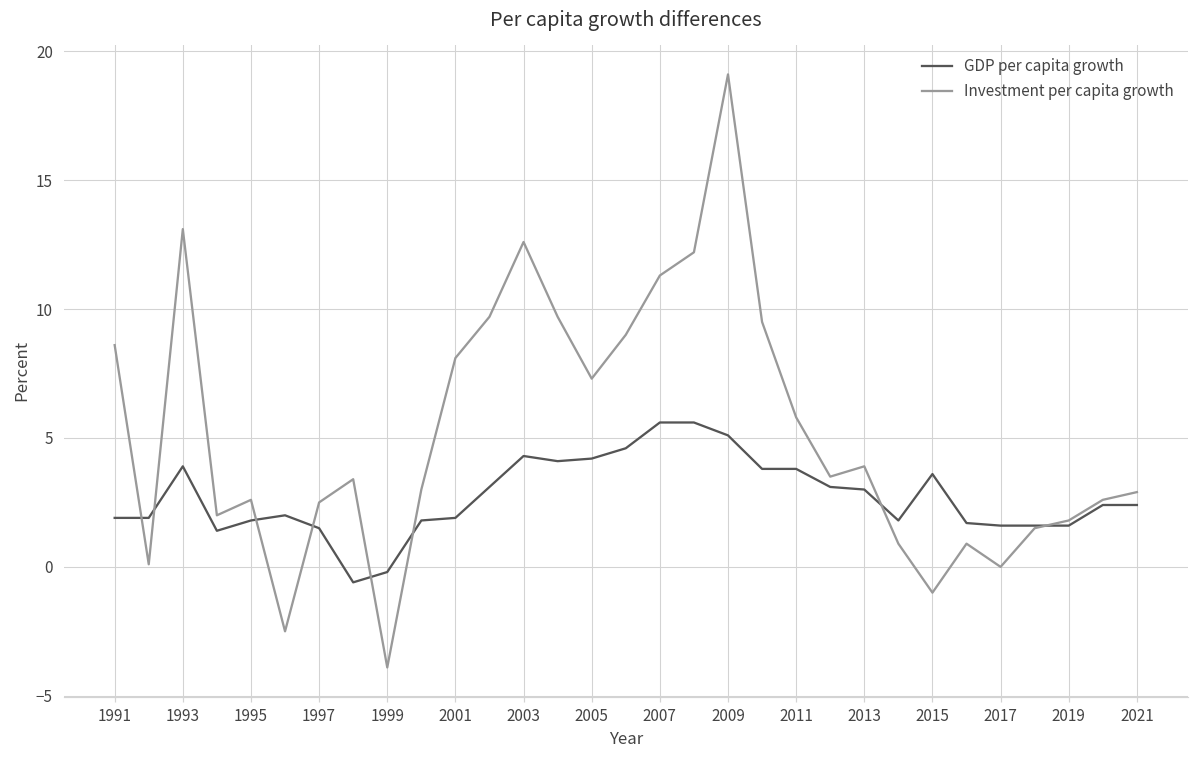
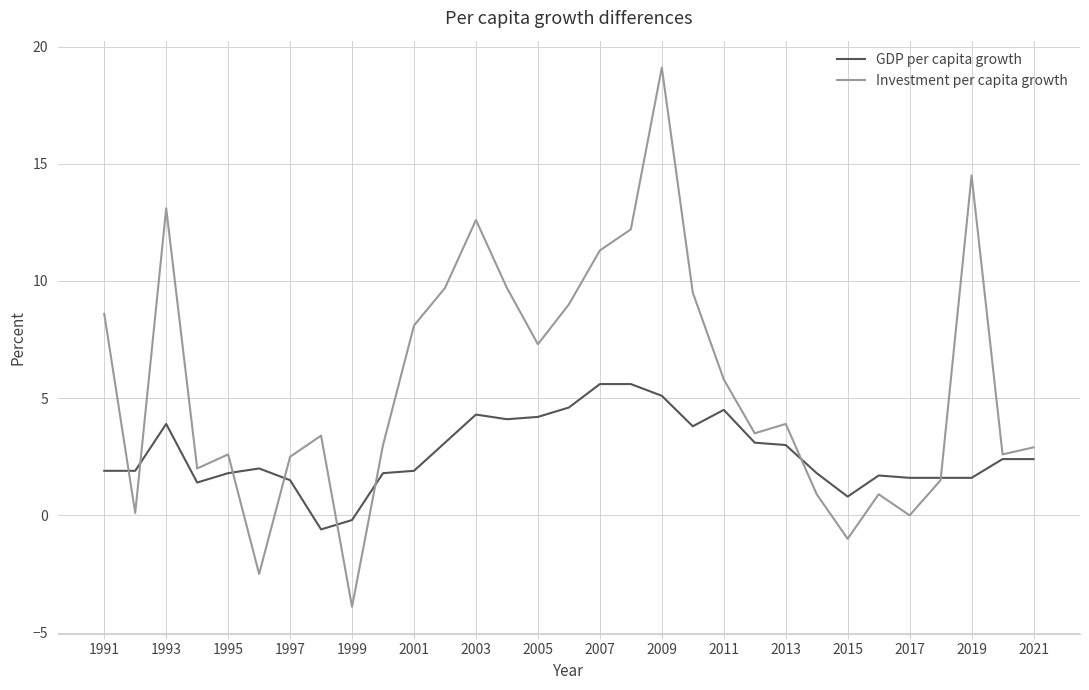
  {
    "GDP per capita growth": {
      "1991": 1.9,
      "1993": 3.9,
      "1995": 1.8,
      "1997": 1.5,
      "1999": -0.2,
      "2001": 1.9,
      "2003": 4.3,
      "2005": 4.2,
      "2007": 5.6,
      "2009": 5.1,
-     "2011": 3.8,
+     "2011": 4.5,
      "2013": 3.0,
-     "2015": 3.6,
+     "2015": 0.8,
      "2017": 1.6,
      "2019": 1.6,
      "2021": 2.4
    },
    "Investment per capita growth": {
      "1991": 8.6,
      "1993": 13.1,
      "1995": 2.6,
      "1997": 2.5,
      "1999": -3.9,
      "2001": 8.1,
      "2003": 12.6,
      "2005": 7.3,
      "2007": 11.3,
      "2009": 19.1,
      "2011": 5.8,
      "2013": 3.9,
      "2015": -1.0,
      "2017": 0.0,
-     "2019": 1.8,
+     "2019": 14.5,
      "2021": 2.9
    }
  }
